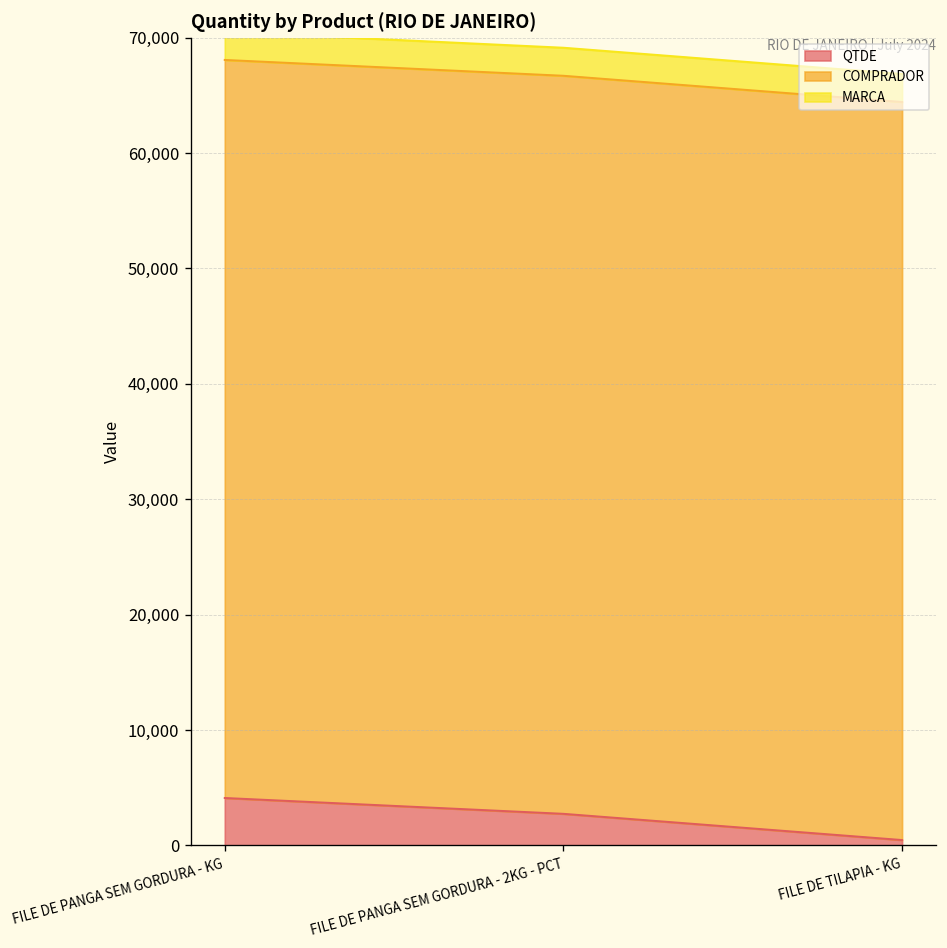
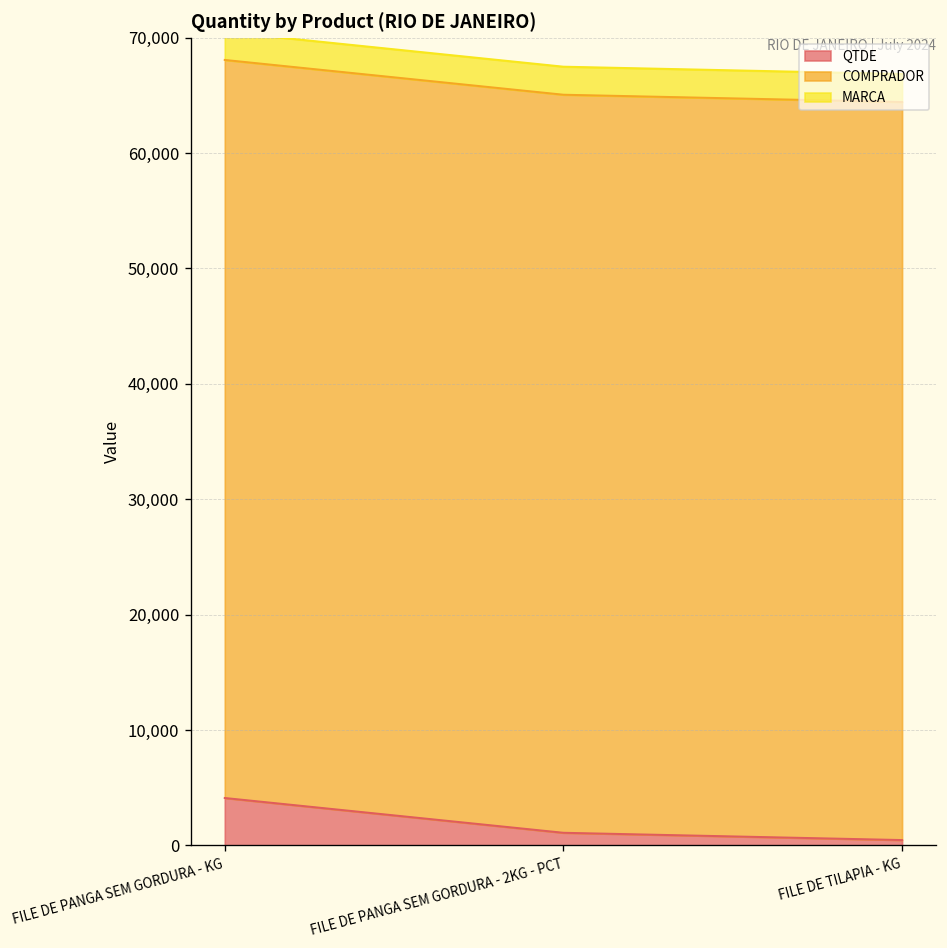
  {
    "QTDE": {
      "FILE DE PANGA SEM GORDURA - KG": "4,000",
-     "FILE DE PANGA SEM GORDURA - 2KG - PCT": "3,000",
+     "FILE DE PANGA SEM GORDURA - 2KG - PCT": "1,000",
      "FILE DE TILAPIA - KG": "0"
    },
    "COMPRADOR": {
      "FILE DE PANGA SEM GORDURA - KG": "64,000",
      "FILE DE PANGA SEM GORDURA - 2KG - PCT": "64,000"
    },
    "MARCA": {
      "FILE DE PANGA SEM GORDURA - 2KG - PCT": "2,000"
    }
  }
